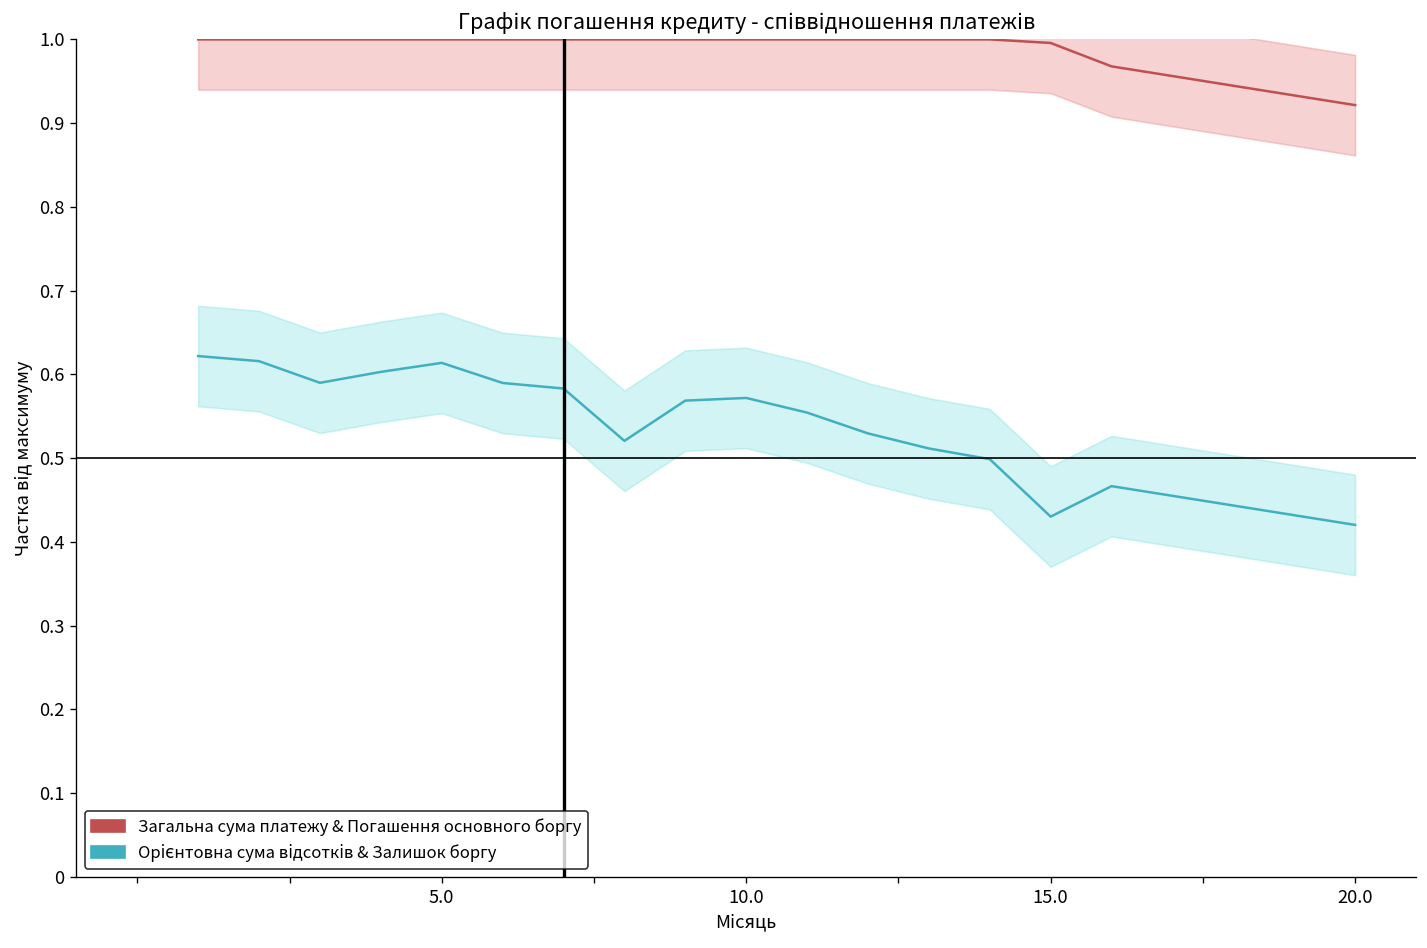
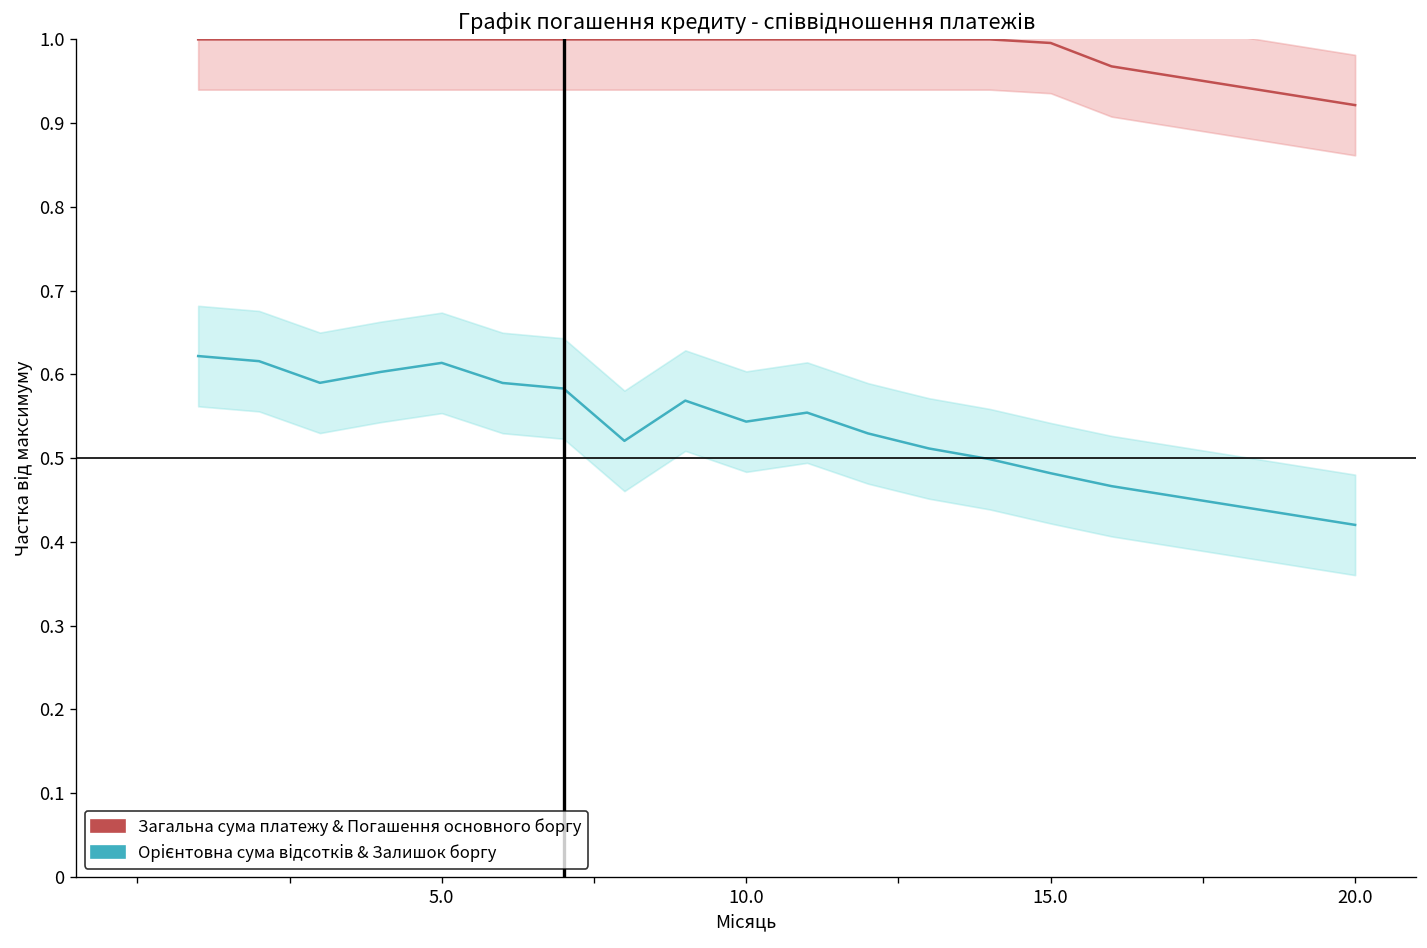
  {
    "Загальна сума платежу & Погашення основного боргу": {
      "5.0": 1.00,
      "10.0": 1.00,
      "15.0": 1.00,
      "20.0": 0.92
    },
    "Орієнтовна сума відсотків & Залишок боргу": {
      "5.0": 0.61,
-     "10.0": 0.57,
-     "15.0": 0.43,
+     "10.0": 0.54,
+     "15.0": 0.48,
      "20.0": 0.42
    }
  }
